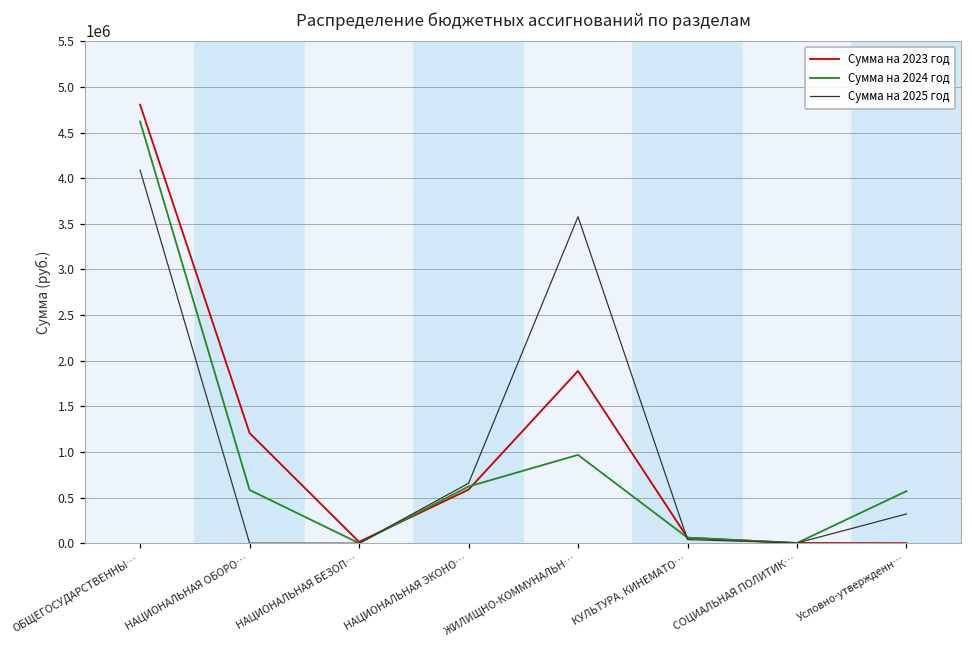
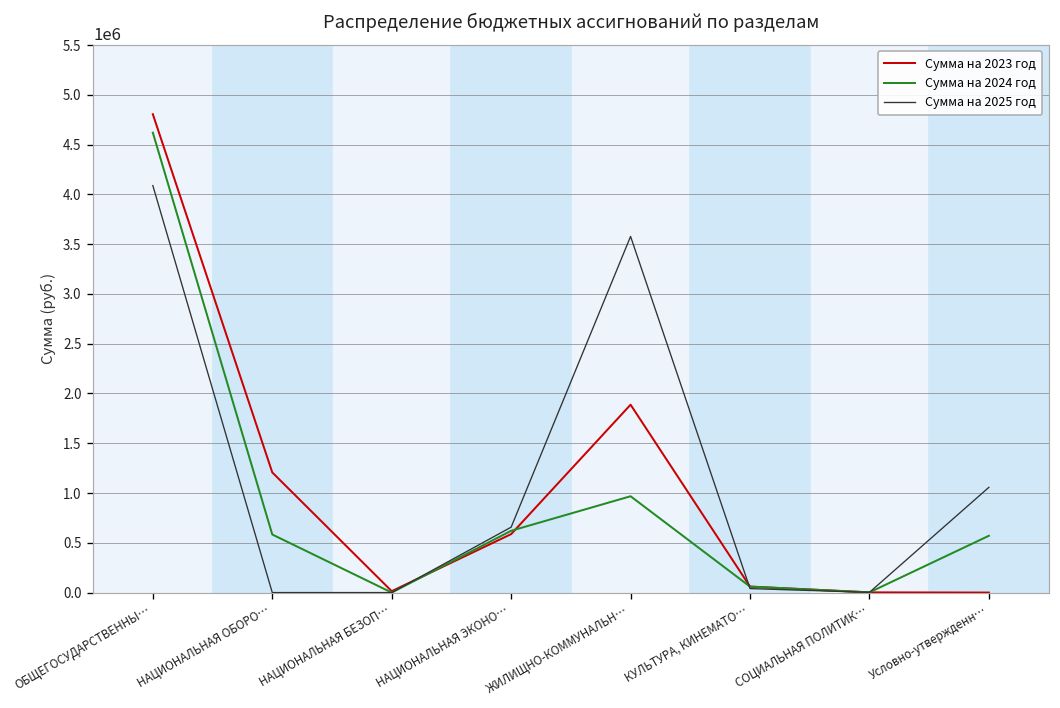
  {
    "Сумма на 2023 год": {
      "ОБЩЕГОСУДАРСТВЕННЫ…": 4800000,
      "НАЦИОНАЛЬНАЯ ОБОРО…": 1200000,
      "НАЦИОНАЛЬНАЯ ЭКОНО…": 600000,
      "ЖИЛИЩНО-КОММУНАЛЬН…": 1900000,
      "Условно-утвержденн…": 0
    },
    "Сумма на 2024 год": {
      "ОБЩЕГОСУДАРСТВЕННЫ…": 4600000,
      "НАЦИОНАЛЬНАЯ ОБОРО…": 600000,
      "НАЦИОНАЛЬНАЯ ЭКОНО…": 600000,
      "ЖИЛИЩНО-КОММУНАЛЬН…": 1000000,
      "Условно-утвержденн…": 600000
    },
    "Сумма на 2025 год": {
      "ОБЩЕГОСУДАРСТВЕННЫ…": 4100000,
      "НАЦИОНАЛЬНАЯ ОБОРО…": 0,
      "НАЦИОНАЛЬНАЯ ЭКОНО…": 700000,
      "ЖИЛИЩНО-КОММУНАЛЬН…": 3600000,
-     "Условно-утвержденн…": 300000
+     "Условно-утвержденн…": 1100000
    }
  }
